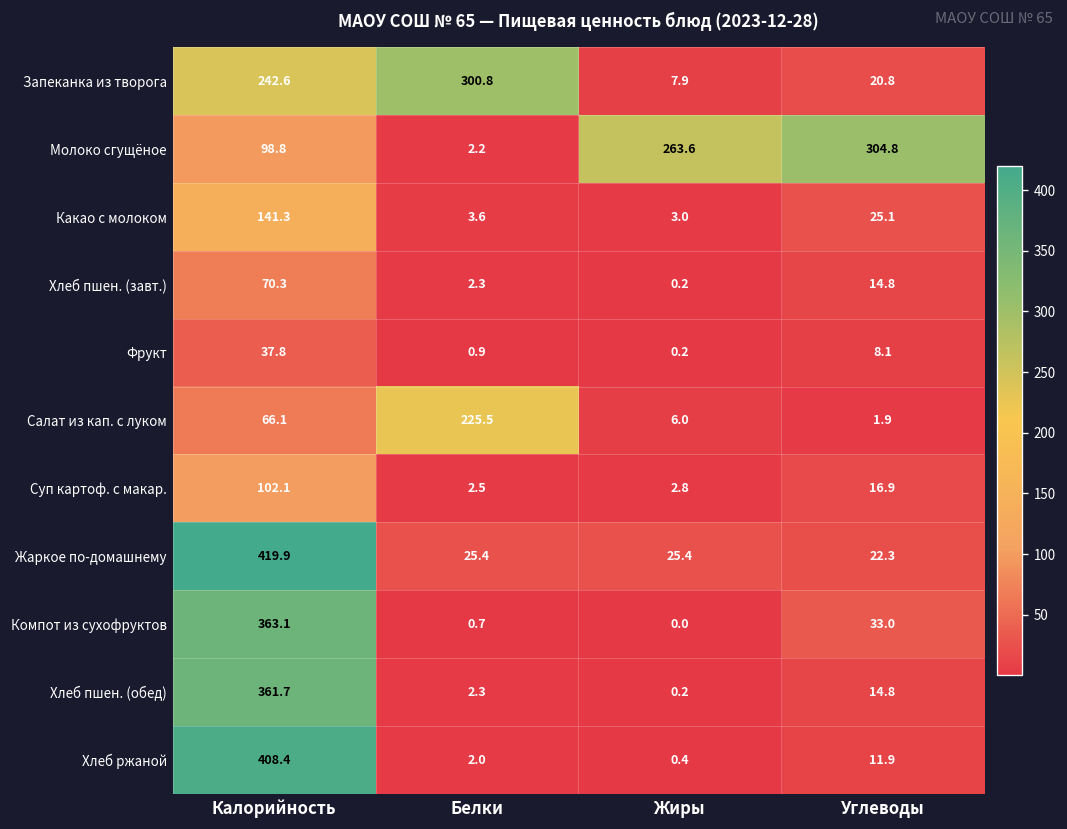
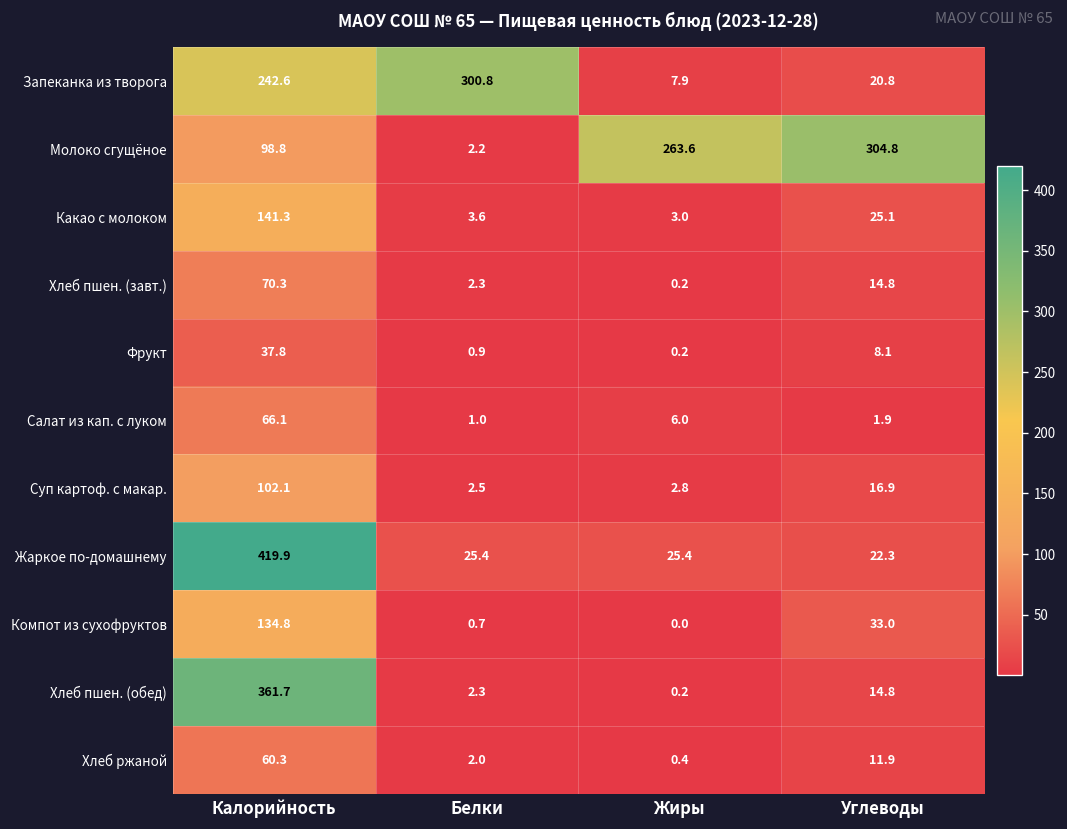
  {
    "Запеканка из творога": {
      "Калорийность": 242.6,
      "Белки": 300.8,
      "Жиры": 7.9,
      "Углеводы": 20.8
    },
    "Молоко сгущёное": {
      "Калорийность": 98.8,
      "Белки": 2.2,
      "Жиры": 263.6,
      "Углеводы": 304.8
    },
    "Какао с молоком": {
      "Калорийность": 141.3,
      "Белки": 3.6,
      "Жиры": 3.0,
      "Углеводы": 25.1
    },
    "Хлеб пшен. (завт.)": {
      "Калорийность": 70.3,
      "Белки": 2.3,
      "Жиры": 0.2,
      "Углеводы": 14.8
    },
    "Фрукт": {
      "Калорийность": 37.8,
      "Белки": 0.9,
      "Жиры": 0.2,
      "Углеводы": 8.1
    },
    "Салат из кап. с луком": {
      "Калорийность": 66.1,
-     "Белки": 225.5,
+     "Белки": 1.0,
      "Жиры": 6.0,
      "Углеводы": 1.9
    },
    "Суп картоф. с макар.": {
      "Калорийность": 102.1,
      "Белки": 2.5,
      "Жиры": 2.8,
      "Углеводы": 16.9
    },
    "Жаркое по-домашнему": {
      "Калорийность": 419.9,
      "Белки": 25.4,
      "Жиры": 25.4,
      "Углеводы": 22.3
    },
    "Компот из сухофруктов": {
-     "Калорийность": 363.1,
+     "Калорийность": 134.8,
      "Белки": 0.7,
      "Жиры": 0.0,
      "Углеводы": 33.0
    },
    "Хлеб пшен. (обед)": {
      "Калорийность": 361.7,
      "Белки": 2.3,
      "Жиры": 0.2,
      "Углеводы": 14.8
    },
    "Хлеб ржаной": {
-     "Калорийность": 408.4,
+     "Калорийность": 60.3,
      "Белки": 2.0,
      "Жиры": 0.4,
      "Углеводы": 11.9
    }
  }
